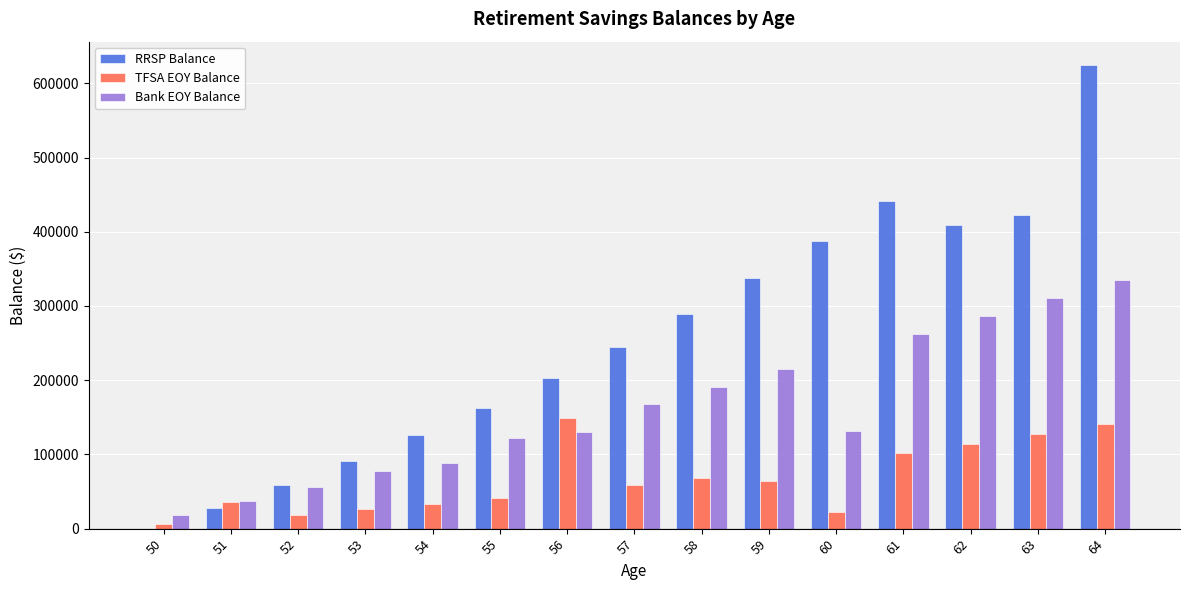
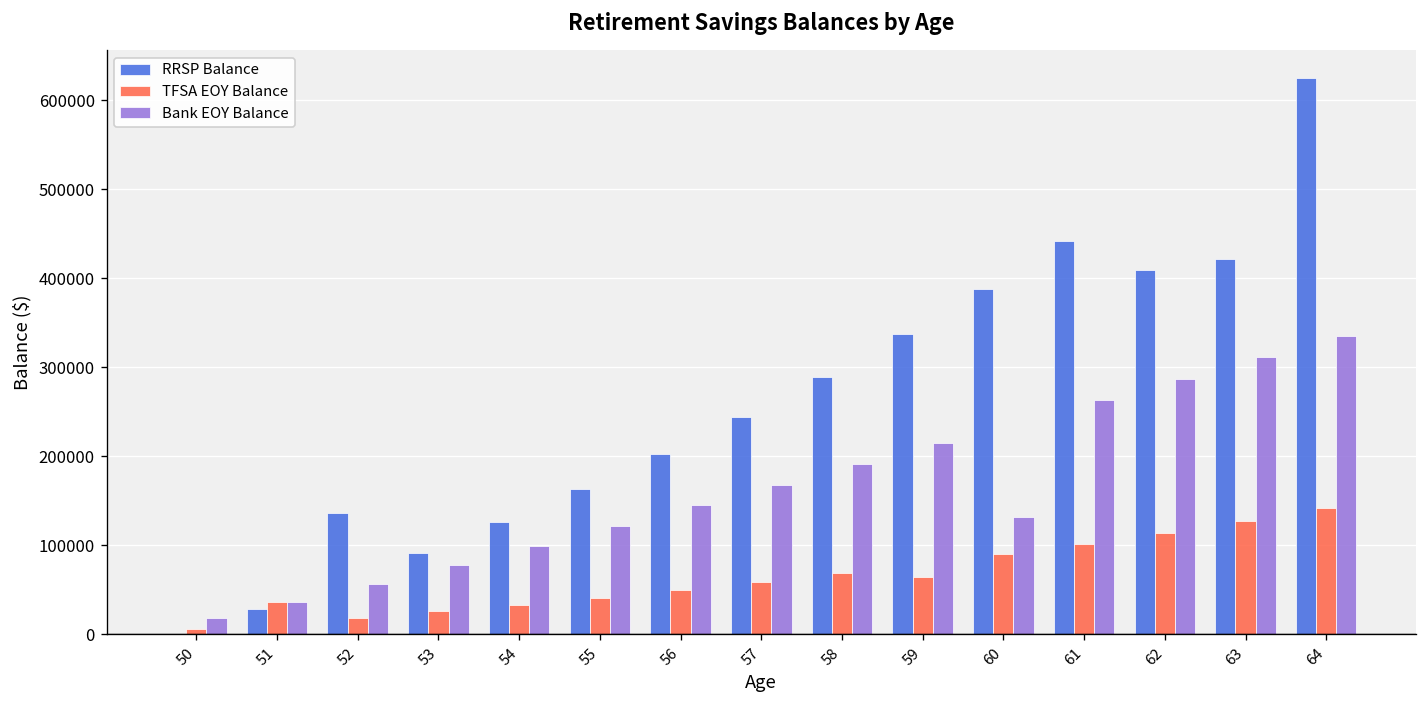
  {
    "RRSP Balance": {
      "50": 0,
      "51": 30000,
-     "52": 60000,
+     "52": 140000,
      "53": 90000,
      "54": 130000,
      "55": 160000,
      "56": 200000,
      "57": 240000,
      "58": 290000,
      "59": 340000,
      "60": 390000,
      "61": 440000,
      "62": 410000,
      "63": 420000,
      "64": 620000
    },
    "TFSA EOY Balance": {
      "50": 10000,
      "51": 40000,
      "52": 20000,
      "53": 30000,
      "54": 30000,
      "55": 40000,
-     "56": 150000,
+     "56": 50000,
      "57": 60000,
      "58": 70000,
      "59": 60000,
-     "60": 20000,
+     "60": 90000,
      "61": 100000,
      "62": 110000,
      "63": 130000,
      "64": 140000
    },
    "Bank EOY Balance": {
      "50": 20000,
      "51": 40000,
      "52": 60000,
      "53": 80000,
-     "54": 90000,
+     "54": 100000,
      "55": 120000,
-     "56": 130000,
+     "56": 140000,
      "57": 170000,
      "58": 190000,
      "59": 210000,
      "60": 130000,
      "61": 260000,
      "62": 290000,
      "63": 310000,
      "64": 340000
    }
  }
